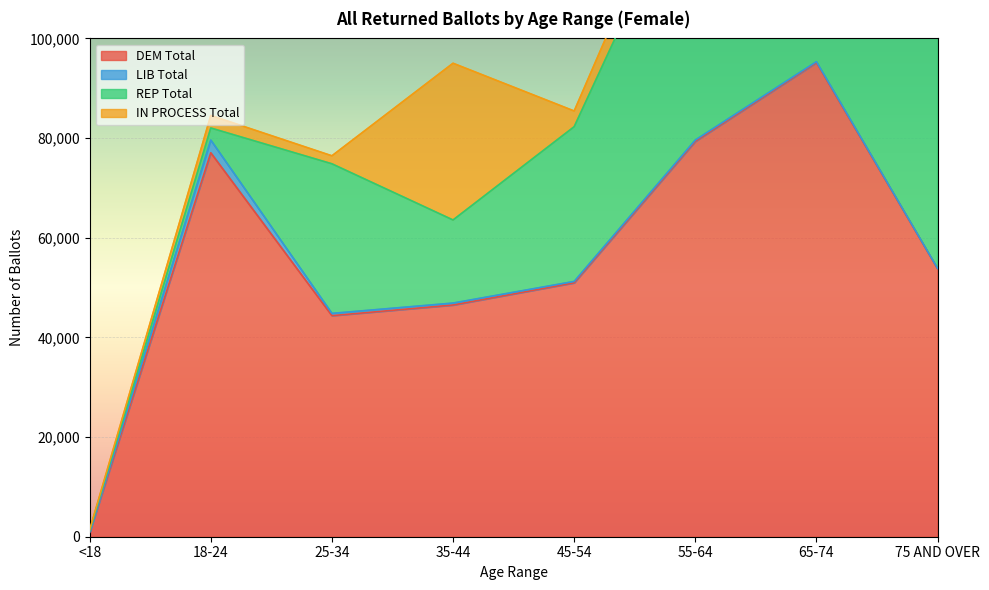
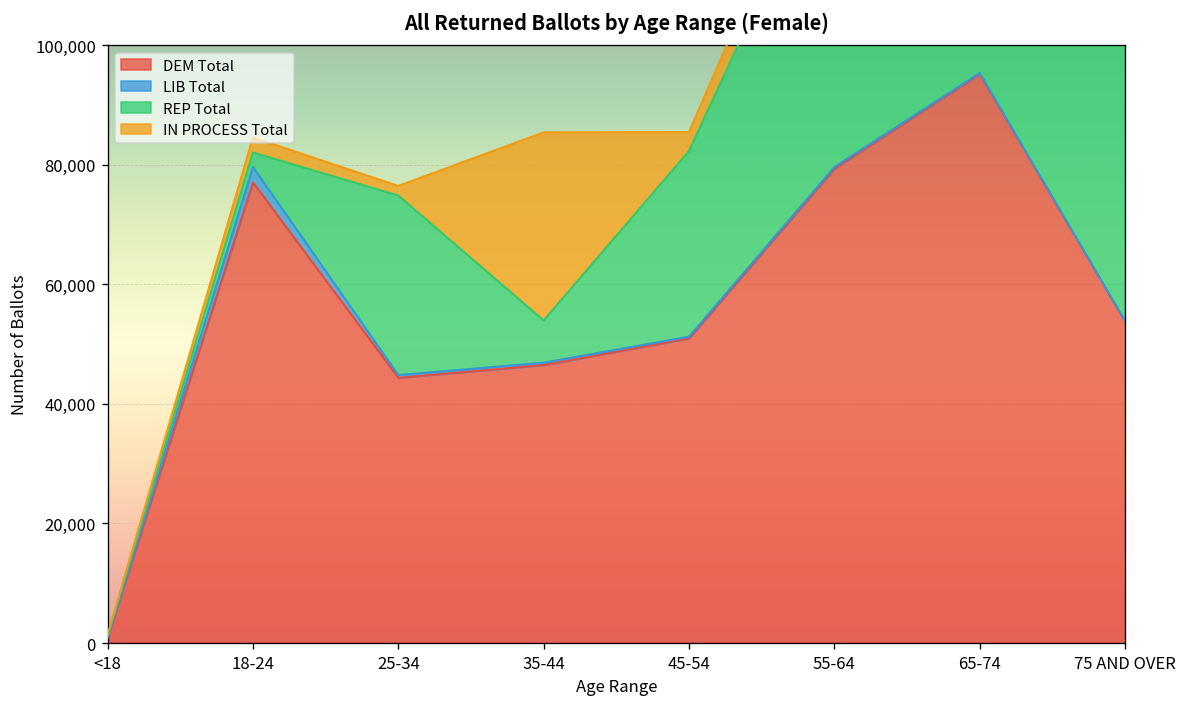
  {
    "DEM Total": {
      "18-24": "77,000"
    },
    "LIB Total": {
      "18-24": "3,000"
    },
    "REP Total": {
      "18-24": "2,000",
      "25-34": "30,000",
-     "35-44": "17,000",
+     "35-44": "7,000",
      "45-54": "31,000"
    },
    "IN PROCESS Total": {
      "25-34": "2,000",
      "35-44": "31,000",
      "45-54": "3,000"
    }
  }
